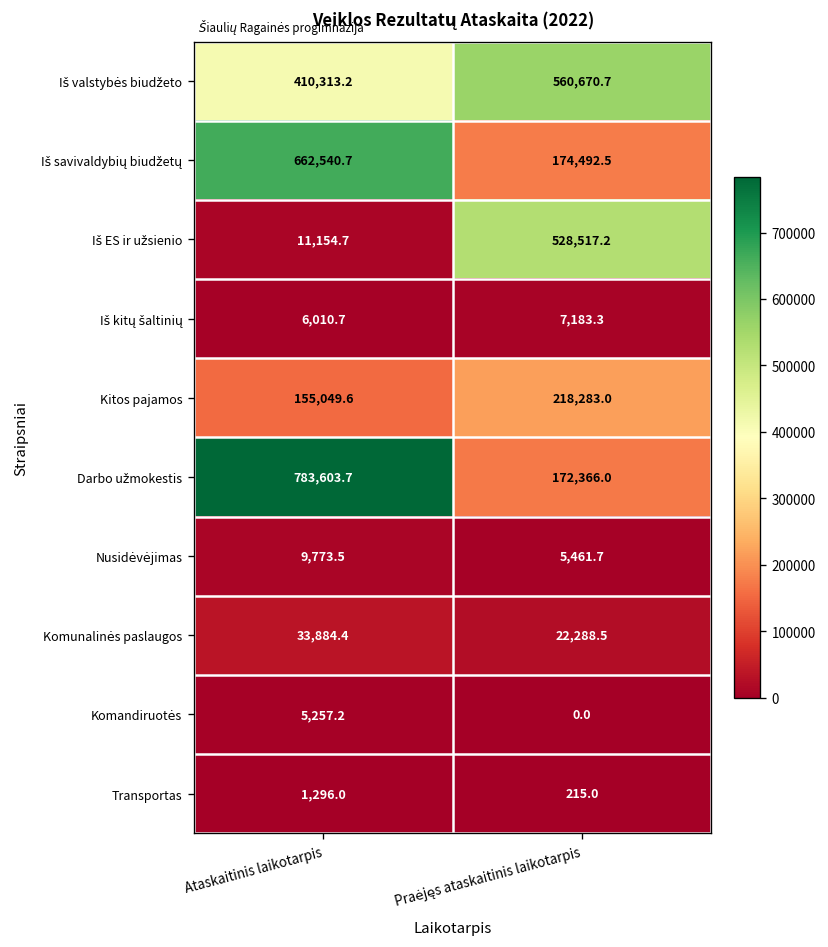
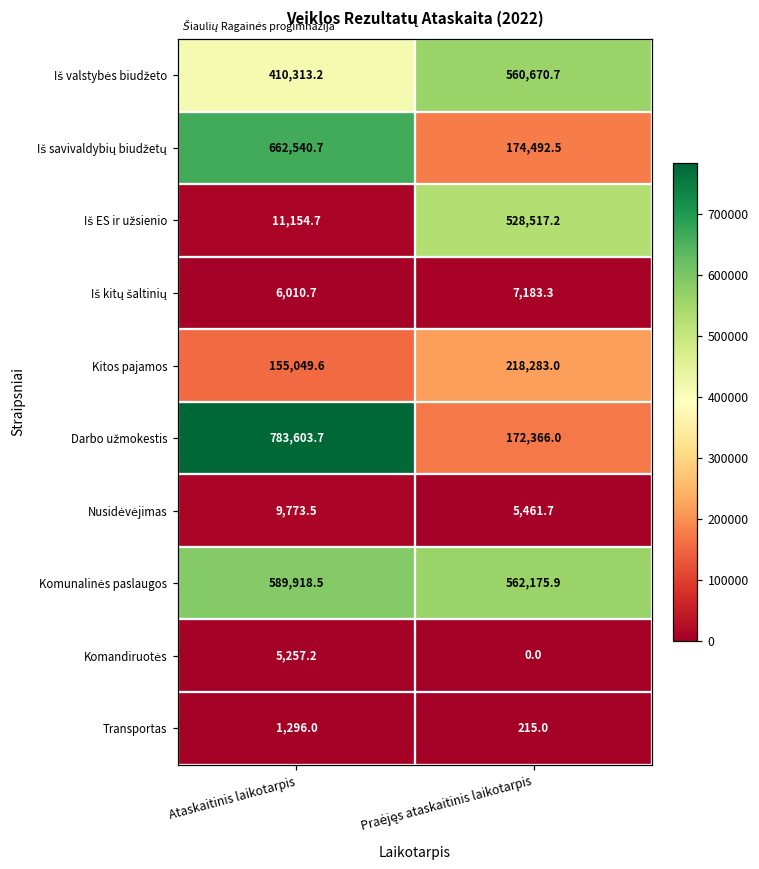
  {
    "Iš valstybės biudžeto": {
      "Ataskaitinis laikotarpis": "410,313.2",
      "Praėjęs ataskaitinis laikotarpis": "560,670.7"
    },
    "Iš savivaldybių biudžetų": {
      "Ataskaitinis laikotarpis": "662,540.7",
      "Praėjęs ataskaitinis laikotarpis": "174,492.5"
    },
    "Iš ES ir užsienio": {
      "Ataskaitinis laikotarpis": "11,154.7",
      "Praėjęs ataskaitinis laikotarpis": "528,517.2"
    },
    "Iš kitų šaltinių": {
      "Ataskaitinis laikotarpis": "6,010.7",
      "Praėjęs ataskaitinis laikotarpis": "7,183.3"
    },
    "Kitos pajamos": {
      "Ataskaitinis laikotarpis": "155,049.6",
      "Praėjęs ataskaitinis laikotarpis": "218,283.0"
    },
    "Darbo užmokestis": {
      "Ataskaitinis laikotarpis": "783,603.7",
      "Praėjęs ataskaitinis laikotarpis": "172,366.0"
    },
    "Nusidėvėjimas": {
      "Ataskaitinis laikotarpis": "9,773.5",
      "Praėjęs ataskaitinis laikotarpis": "5,461.7"
    },
    "Komunalinės paslaugos": {
-     "Ataskaitinis laikotarpis": "33,884.4",
-     "Praėjęs ataskaitinis laikotarpis": "22,288.5"
+     "Ataskaitinis laikotarpis": "589,918.5",
+     "Praėjęs ataskaitinis laikotarpis": "562,175.9"
    },
    "Komandiruotės": {
      "Ataskaitinis laikotarpis": "5,257.2",
      "Praėjęs ataskaitinis laikotarpis": "0.0"
    },
    "Transportas": {
      "Ataskaitinis laikotarpis": "1,296.0",
      "Praėjęs ataskaitinis laikotarpis": "215.0"
    }
  }
